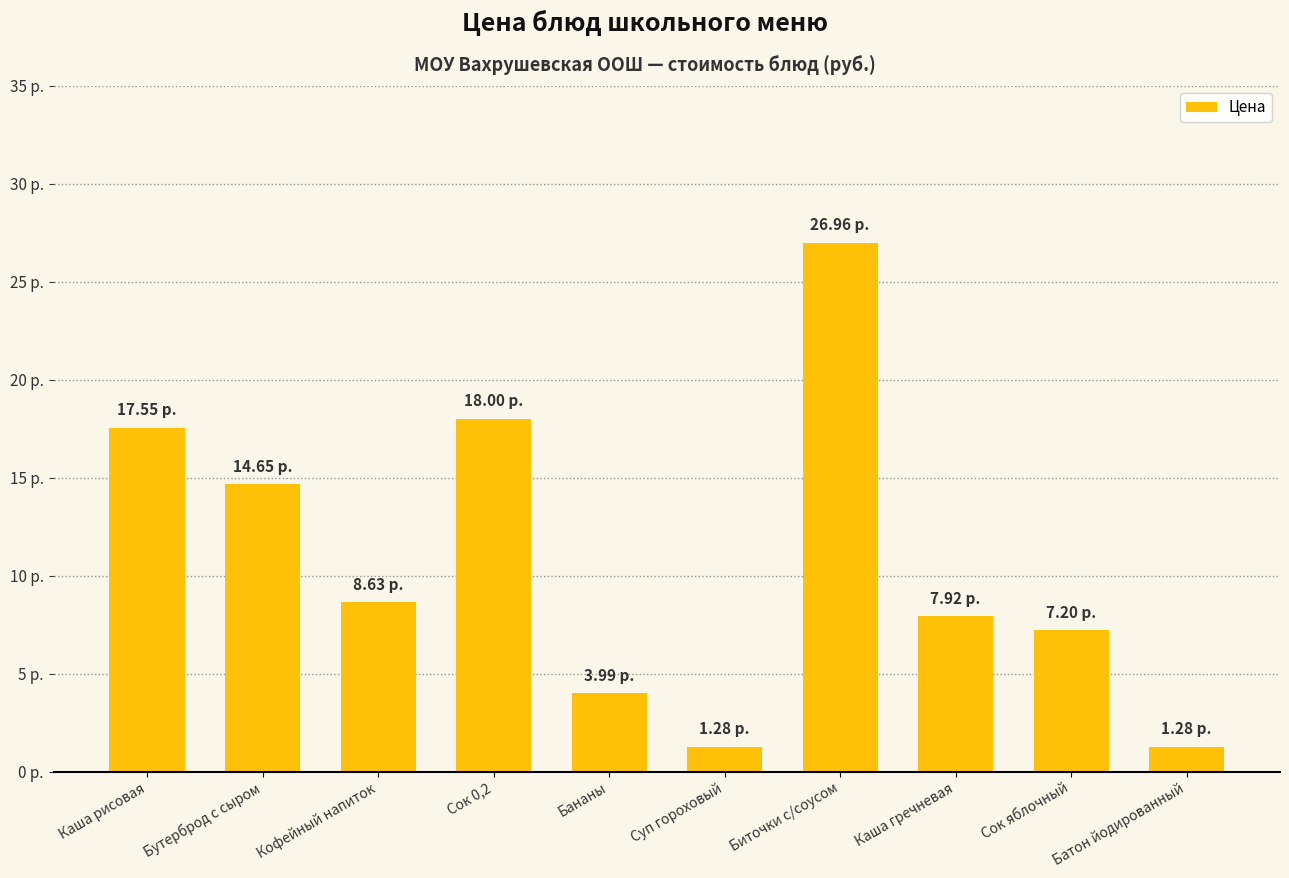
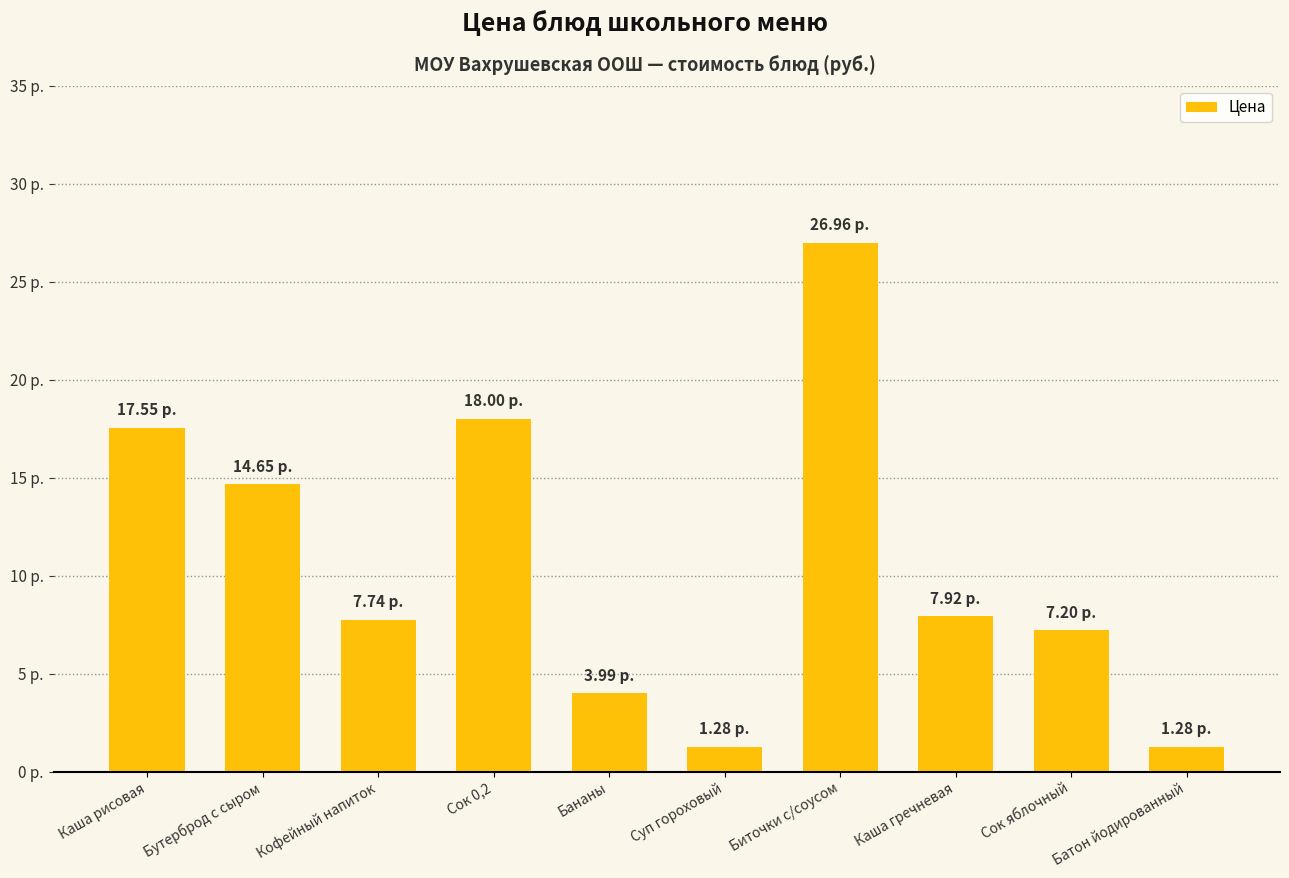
  {
    "Каша рисовая": 17.55,
    "Бутерброд с сыром": 14.65,
-   "Кофейный напиток": 8.63,
+   "Кофейный напиток": 7.74,
    "Сок 0,2": 18.00,
    "Бананы": 3.99,
    "Суп гороховый": 1.28,
    "Биточки с/соусом": 26.96,
    "Каша гречневая": 7.92,
    "Сок яблочный": 7.20,
    "Батон йодированный": 1.28
  }
